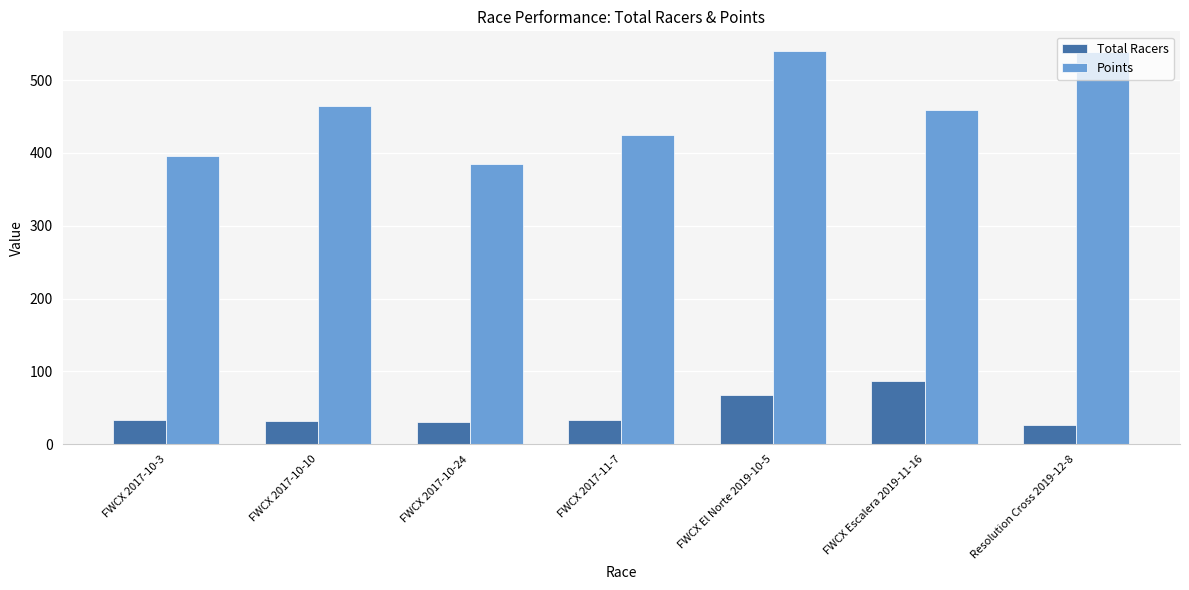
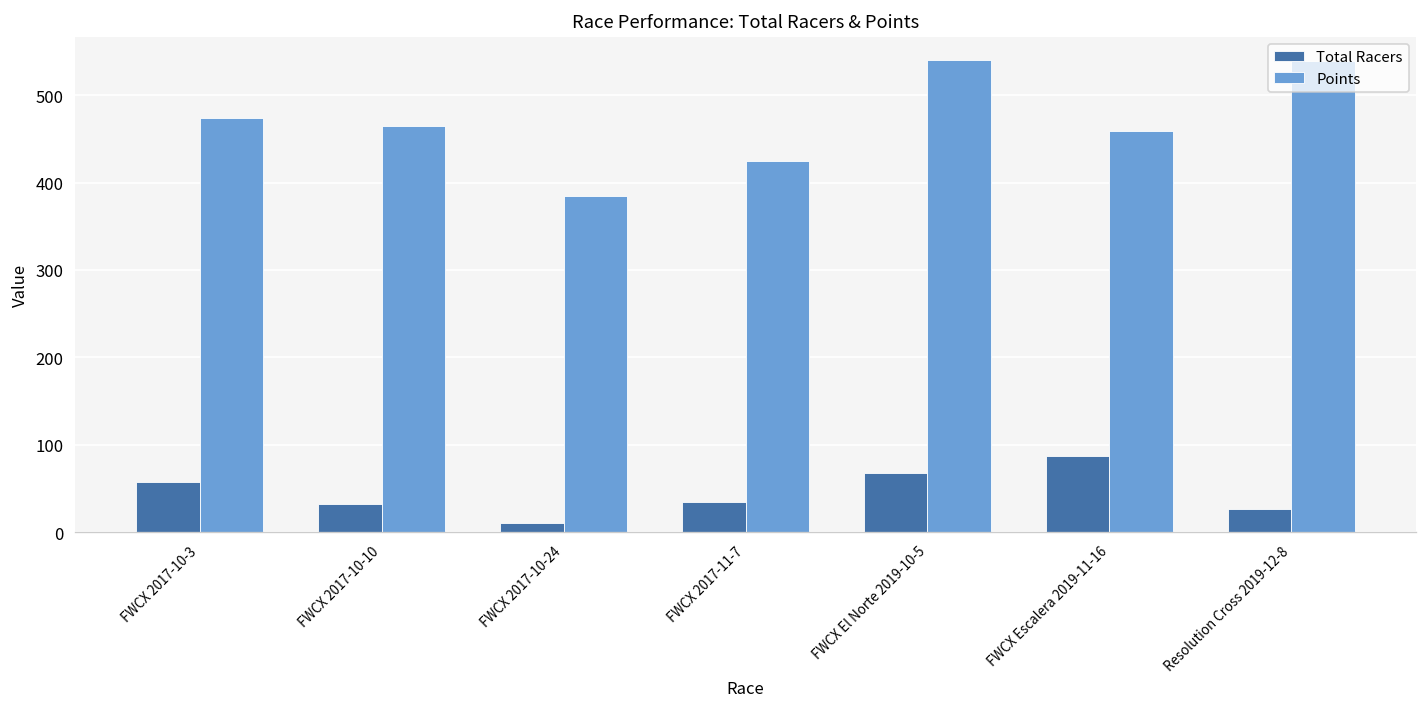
  {
    "Total Racers": {
-     "FWCX 2017-10-3": 30,
+     "FWCX 2017-10-3": 60,
      "FWCX 2017-10-10": 30,
-     "FWCX 2017-10-24": 30,
+     "FWCX 2017-10-24": 10,
      "FWCX 2017-11-7": 30,
      "FWCX El Norte 2019-10-5": 70,
      "FWCX Escalera 2019-11-16": 90,
      "Resolution Cross 2019-12-8": 30
    },
    "Points": {
-     "FWCX 2017-10-3": 400,
+     "FWCX 2017-10-3": 470,
      "FWCX 2017-10-10": 460,
      "FWCX 2017-10-24": 380,
      "FWCX 2017-11-7": 420,
      "FWCX El Norte 2019-10-5": 540,
      "FWCX Escalera 2019-11-16": 460
    }
  }
